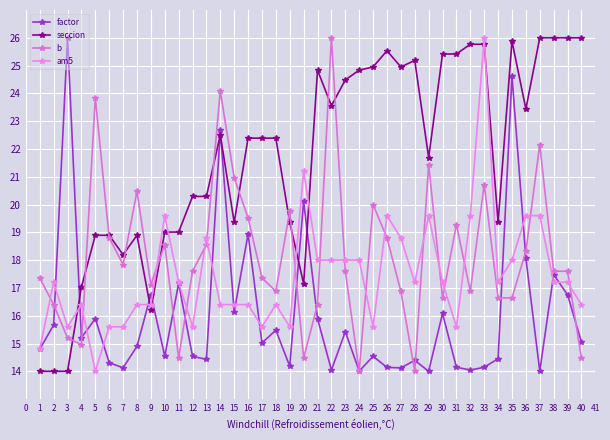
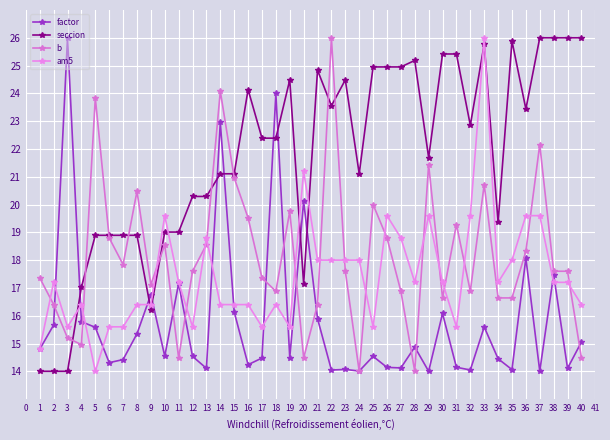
  {
    "factor": {
      "2": 15.7,
-     "4": 15.2,
-     "5": 15.9,
+     "4": 15.8,
+     "5": 15.6,
      "6": 14.3,
-     "7": 14.1,
-     "8": 14.9,
+     "7": 14.4,
+     "8": 15.3,
      "9": 16.8,
      "10": 14.5,
      "12": 14.5,
-     "13": 14.4,
-     "14": 22.7,
+     "13": 14.1,
+     "14": 23.0,
      "15": 16.1,
-     "16": 18.9,
-     "17": 15.0,
-     "18": 15.5,
-     "19": 14.2,
+     "16": 14.2,
+     "17": 14.5,
+     "18": 24.0,
+     "19": 14.5,
      "20": 20.1,
      "21": 15.9,
      "22": 14.0,
-     "23": 15.4,
+     "23": 14.1,
      "25": 14.5,
      "26": 14.1,
      "27": 14.1,
-     "28": 14.4,
+     "28": 14.9,
      "29": 14.0,
      "30": 16.1,
      "31": 14.1,
      "32": 14.0,
-     "33": 14.1,
+     "33": 15.6,
      "34": 14.5,
-     "35": 24.6,
+     "35": 14.1,
      "36": 18.1,
      "37": 14.0,
      "38": 17.5,
-     "39": 16.8,
+     "39": 14.1,
      "40": 15.1
    },
    "seccion": {
      "1": 14.0,
      "2": 14.0,
      "3": 14.0,
      "4": 17.0,
      "5": 18.9,
      "6": 18.9,
-     "7": 18.2,
+     "7": 18.9,
      "8": 18.9,
      "9": 16.2,
      "10": 19.0,
      "11": 19.0,
      "12": 20.3,
      "13": 20.3,
-     "14": 22.5,
-     "15": 19.4,
-     "16": 22.4,
+     "14": 21.1,
+     "15": 21.1,
+     "16": 24.1,
      "17": 22.4,
      "18": 22.4,
-     "19": 19.4,
+     "19": 24.5,
      "20": 17.1,
      "21": 24.8,
      "22": 23.6,
      "23": 24.5,
-     "24": 24.8,
+     "24": 21.1,
      "25": 25.0,
-     "26": 25.5,
+     "26": 25.0,
      "27": 25.0,
      "28": 25.2,
      "29": 21.7,
      "30": 25.4,
      "31": 25.4,
-     "32": 25.8,
+     "32": 22.9,
      "33": 25.8,
      "34": 19.4,
      "35": 25.9,
      "36": 23.4,
      "37": 26.0,
      "38": 26.0,
      "39": 26.0,
      "40": 26.0
    }
  }
